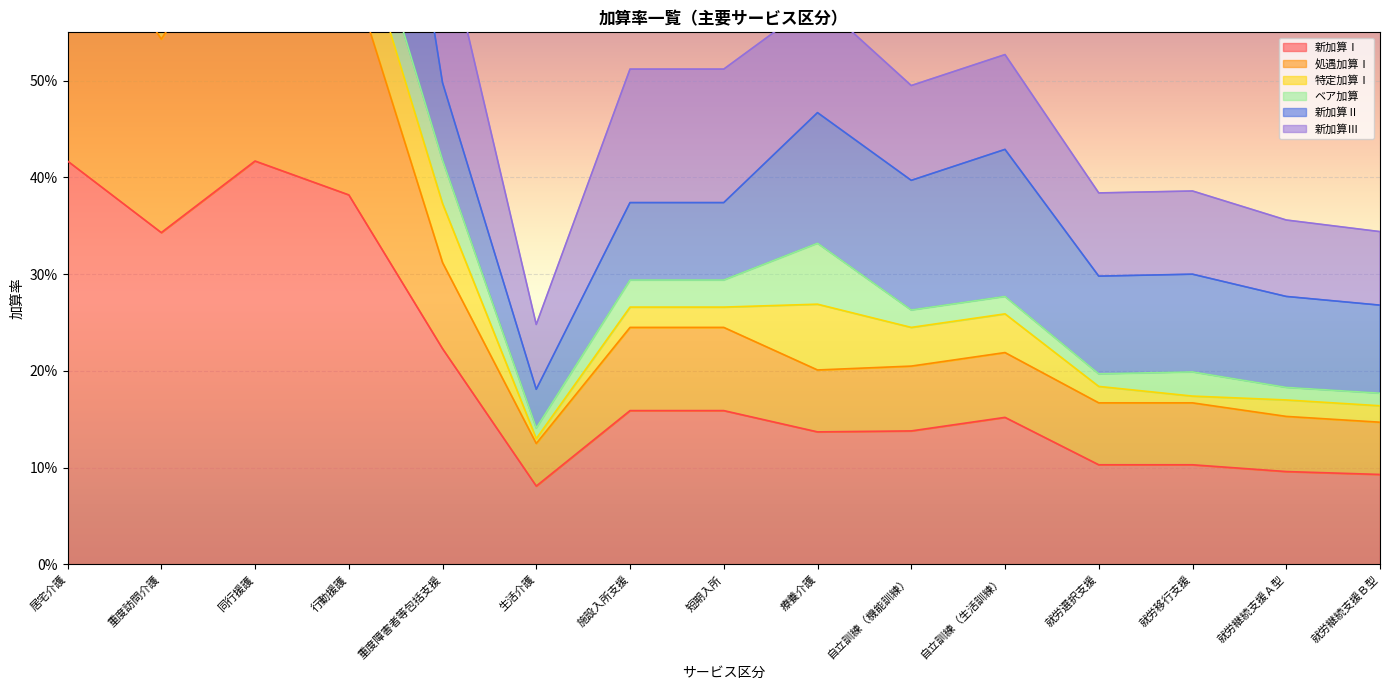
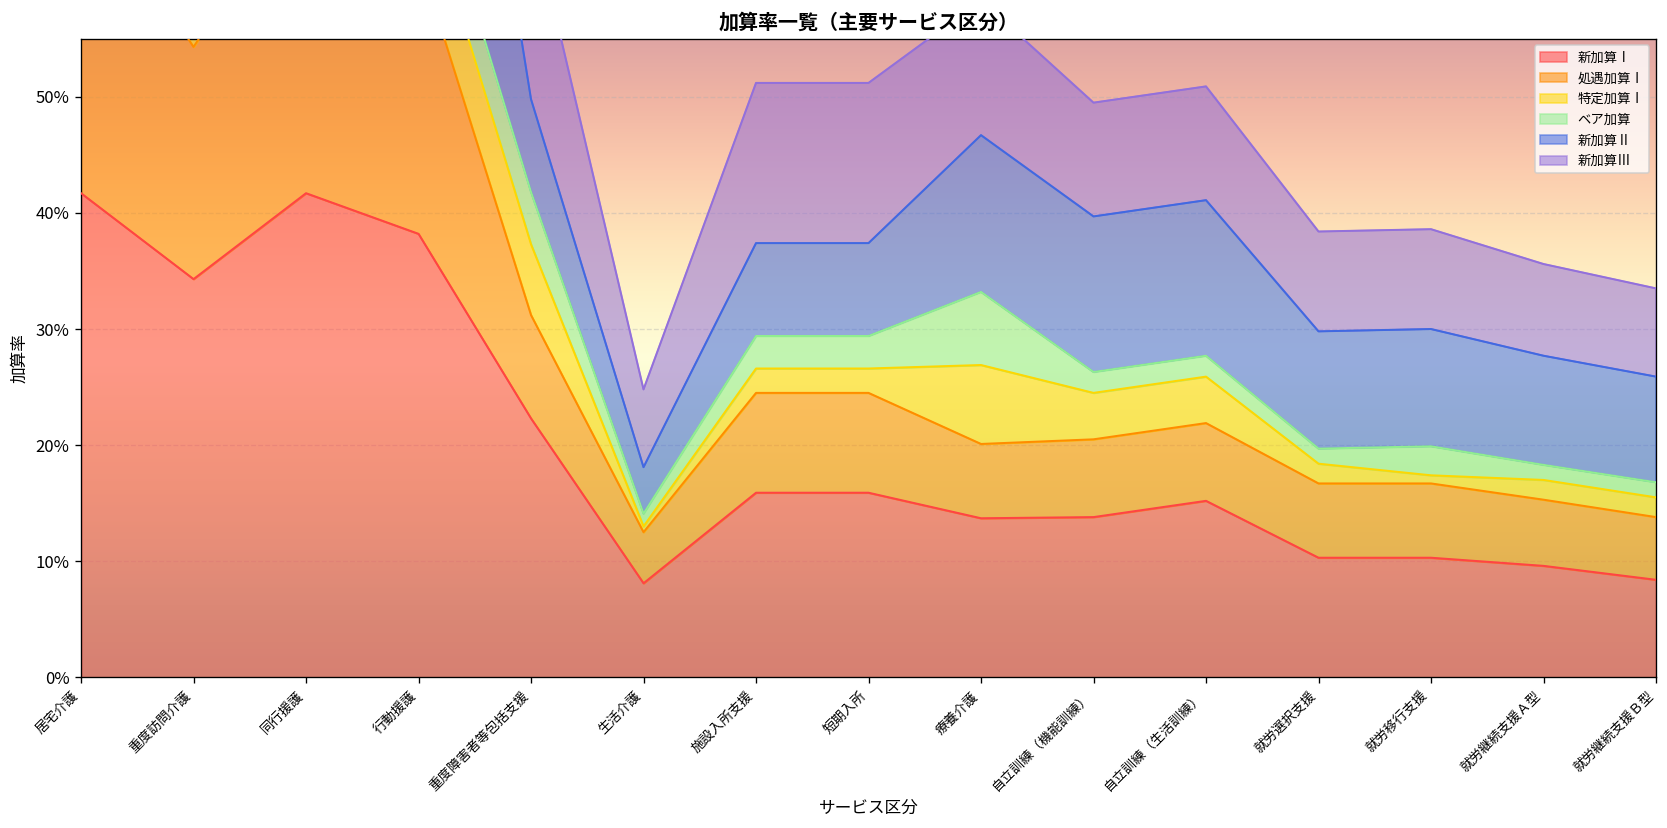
  {
    "新加算Ⅰ": {
      "居宅介護": "42%",
      "重度訪問介護": "34%",
      "同行援護": "42%",
      "行動援護": "38%",
      "重度障害者等包括支援": "22%",
      "生活介護": "8%",
      "施設入所支援": "16%",
      "短期入所": "16%",
      "療養介護": "14%",
      "自立訓練（機能訓練）": "14%",
      "自立訓練（生活訓練）": "15%",
      "就労選択支援": "10%",
      "就労移行支援": "10%",
      "就労継続支援Ａ型": "10%",
-     "就労継続支援Ｂ型": "9%"
+     "就労継続支援Ｂ型": "8%"
    },
    "処遇加算Ⅰ": {
      "重度訪問介護": "20%",
      "重度障害者等包括支援": "9%",
      "生活介護": "4%",
      "施設入所支援": "9%",
      "短期入所": "9%",
      "療養介護": "6%",
      "自立訓練（機能訓練）": "7%",
      "自立訓練（生活訓練）": "7%",
      "就労選択支援": "6%",
      "就労移行支援": "6%",
      "就労継続支援Ａ型": "6%",
      "就労継続支援Ｂ型": "5%"
    },
    "特定加算Ⅰ": {
      "重度障害者等包括支援": "6%",
      "生活介護": "1%",
      "施設入所支援": "2%",
      "短期入所": "2%",
      "療養介護": "7%",
      "自立訓練（機能訓練）": "4%",
      "自立訓練（生活訓練）": "4%",
      "就労選択支援": "2%",
      "就労移行支援": "1%",
      "就労継続支援Ａ型": "2%",
      "就労継続支援Ｂ型": "2%"
    },
    "ベア加算": {
      "重度障害者等包括支援": "4%",
      "生活介護": "1%",
      "施設入所支援": "3%",
      "短期入所": "3%",
      "療養介護": "6%",
      "自立訓練（機能訓練）": "2%",
      "自立訓練（生活訓練）": "2%",
      "就労選択支援": "1%",
      "就労移行支援": "2%",
      "就労継続支援Ａ型": "1%",
      "就労継続支援Ｂ型": "1%"
    },
    "新加算Ⅱ": {
      "重度障害者等包括支援": "8%",
      "生活介護": "4%",
      "施設入所支援": "8%",
      "短期入所": "8%",
      "療養介護": "14%",
      "自立訓練（機能訓練）": "13%",
-     "自立訓練（生活訓練）": "15%",
+     "自立訓練（生活訓練）": "13%",
      "就労選択支援": "10%",
      "就労移行支援": "10%",
      "就労継続支援Ａ型": "9%",
      "就労継続支援Ｂ型": "9%"
    },
    "新加算Ⅲ": {
      "生活介護": "7%",
      "施設入所支援": "14%",
      "短期入所": "14%",
      "自立訓練（機能訓練）": "10%",
      "自立訓練（生活訓練）": "10%",
      "就労選択支援": "9%",
      "就労移行支援": "9%",
      "就労継続支援Ａ型": "8%",
      "就労継続支援Ｂ型": "8%"
    }
  }
